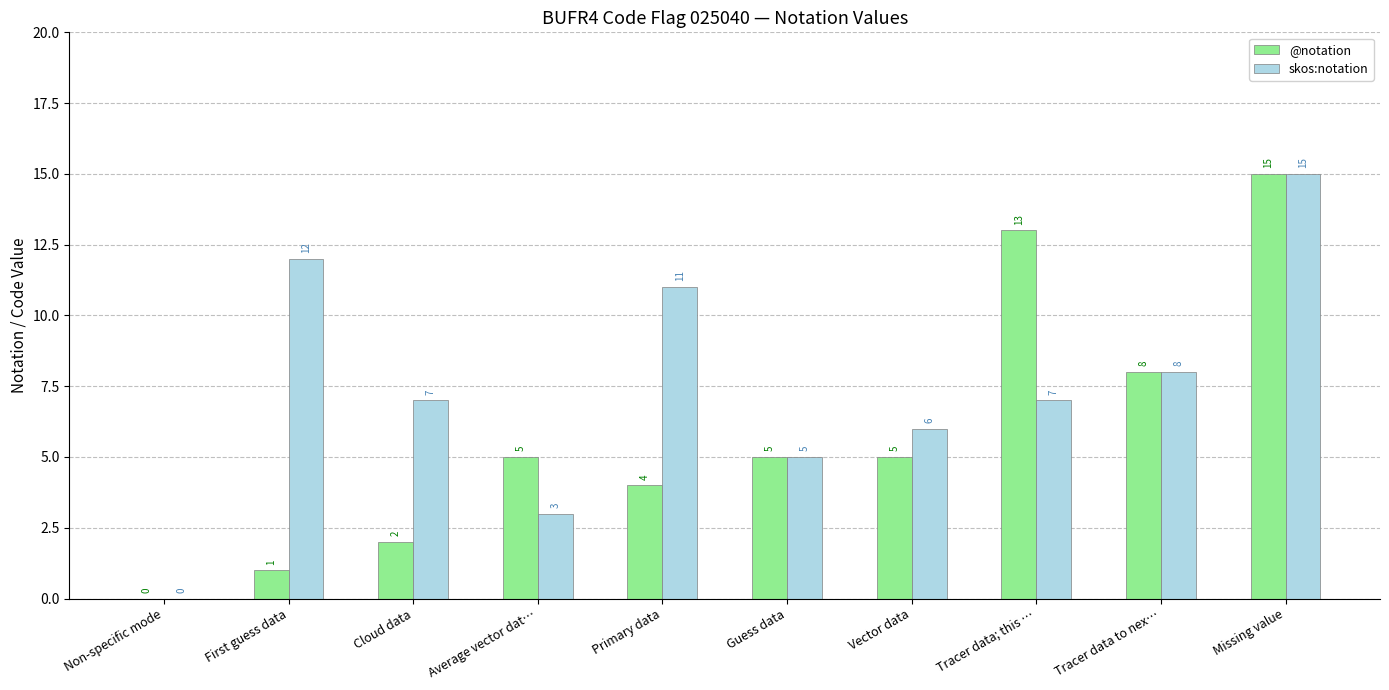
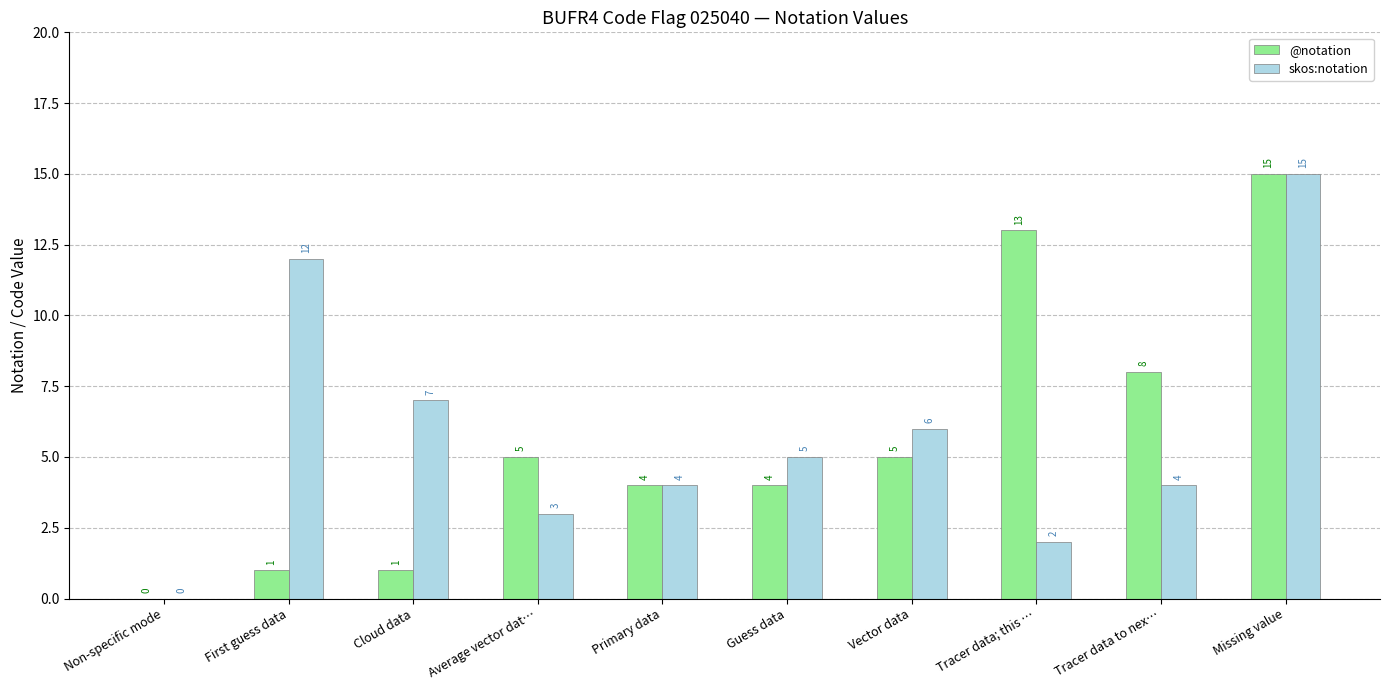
  {
    "@notation": {
      "Non-specific mode": 0,
      "First guess data": 1,
-     "Cloud data": 2,
+     "Cloud data": 1,
      "Average vector dat…": 5,
      "Primary data": 4,
-     "Guess data": 5,
+     "Guess data": 4,
      "Vector data": 5,
      "Tracer data; this …": 13,
      "Tracer data to nex…": 8,
      "Missing value": 15
    },
    "skos:notation": {
      "Non-specific mode": 0,
      "First guess data": 12,
      "Cloud data": 7,
      "Average vector dat…": 3,
-     "Primary data": 11,
+     "Primary data": 4,
      "Guess data": 5,
      "Vector data": 6,
-     "Tracer data; this …": 7,
-     "Tracer data to nex…": 8,
+     "Tracer data; this …": 2,
+     "Tracer data to nex…": 4,
      "Missing value": 15
    }
  }
